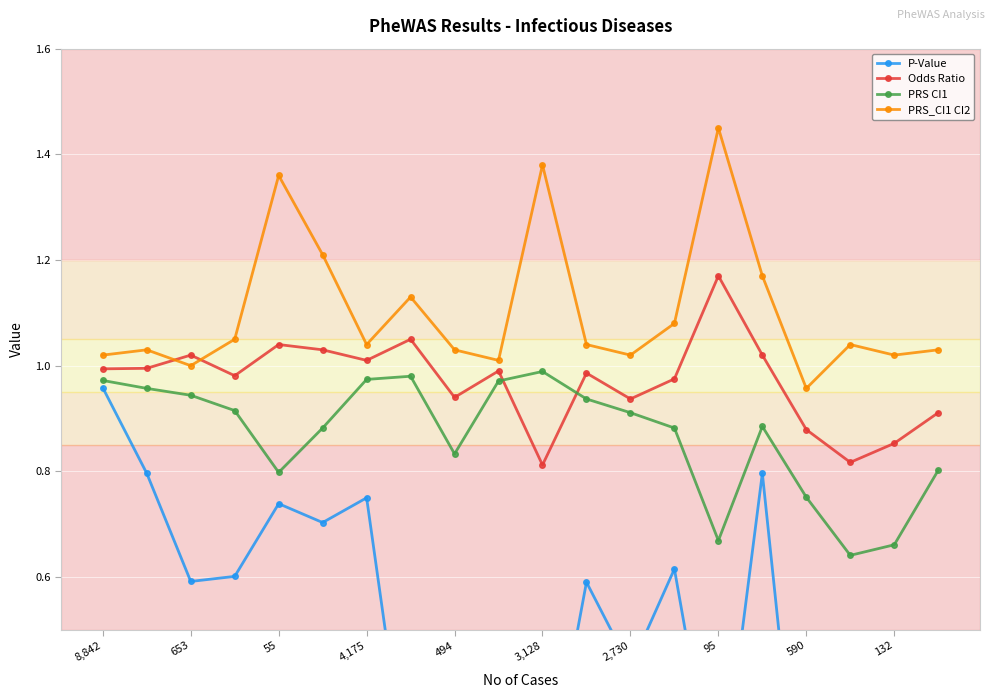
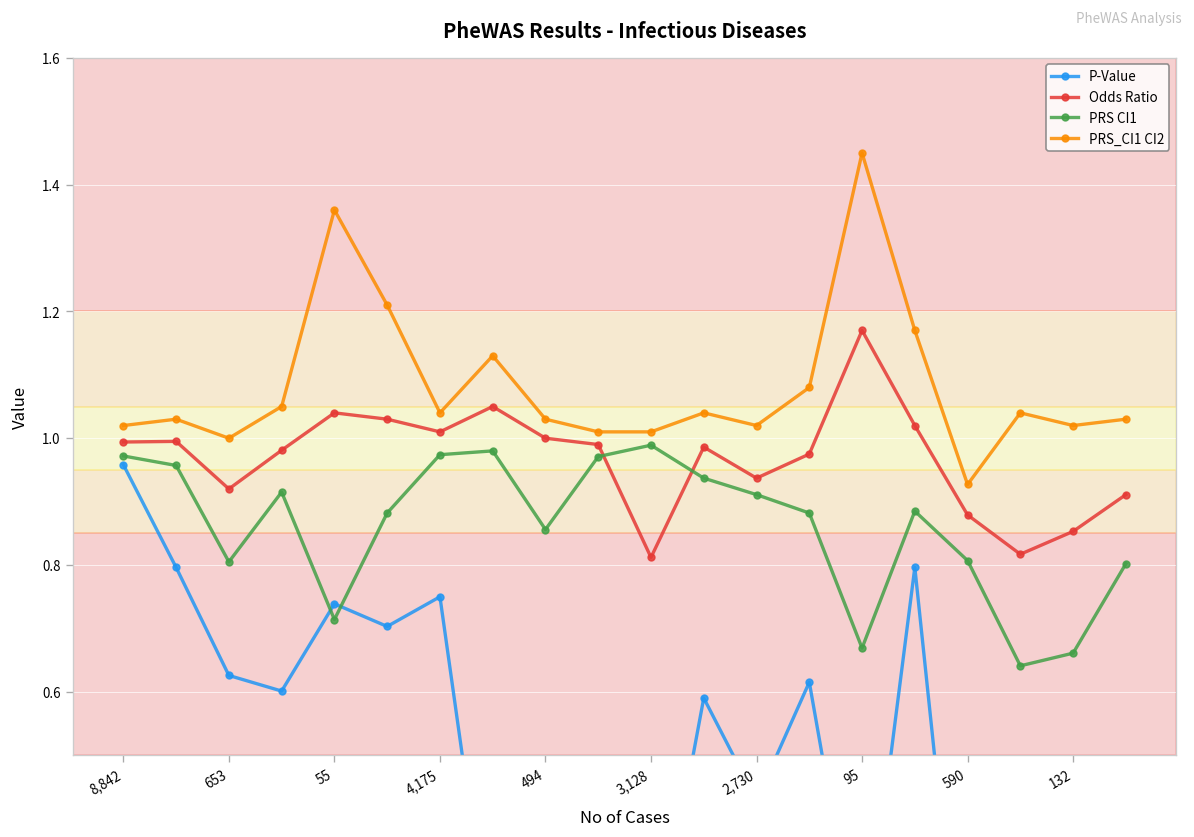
  {
    "P-Value": {
      "8,842": 0.96,
-     "653": 0.59,
+     "653": 0.63,
      "55": 0.74,
      "4,175": 0.75
    },
    "Odds Ratio": {
      "8,842": 0.99,
-     "653": 1.02,
+     "653": 0.92,
      "55": 1.04,
      "4,175": 1.01,
-     "494": 0.94,
+     "494": 1.00,
      "3,128": 0.81,
      "2,730": 0.94,
      "95": 1.17,
      "590": 0.88,
      "132": 0.85
    },
    "PRS CI1": {
      "8,842": 0.97,
-     "653": 0.94,
-     "55": 0.80,
+     "653": 0.81,
+     "55": 0.71,
      "4,175": 0.97,
-     "494": 0.83,
+     "494": 0.86,
      "3,128": 0.99,
      "2,730": 0.91,
      "95": 0.67,
-     "590": 0.75,
+     "590": 0.81,
      "132": 0.66
    },
    "PRS_CI1 CI2": {
      "8,842": 1.02,
      "653": 1.00,
      "55": 1.36,
      "4,175": 1.04,
      "494": 1.03,
-     "3,128": 1.38,
+     "3,128": 1.01,
      "2,730": 1.02,
      "95": 1.45,
-     "590": 0.96,
+     "590": 0.93,
      "132": 1.02
    }
  }
